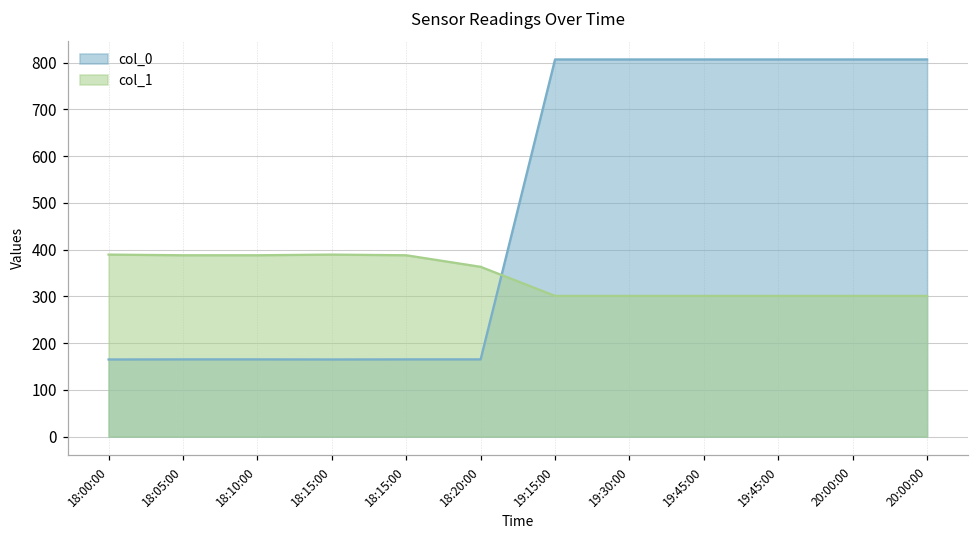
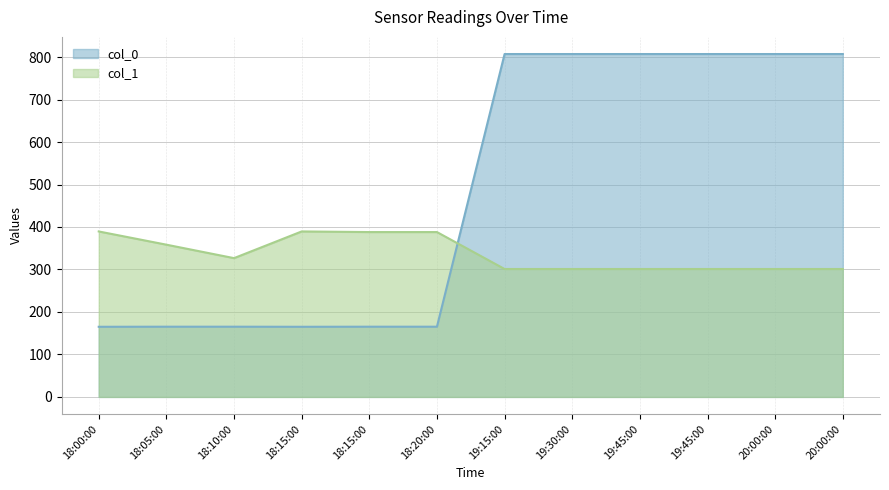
  {
    "col_0": {
      "18:00:00": 170,
      "18:05:00": 170,
      "18:10:00": 170,
      "18:20:00": 170,
      "19:15:00": 810,
      "19:30:00": 810
    },
    "col_1": {
      "18:00:00": 390,
-     "18:05:00": 390,
-     "18:10:00": 390,
-     "18:20:00": 360,
+     "18:05:00": 360,
+     "18:10:00": 330,
+     "18:20:00": 390,
      "19:15:00": 300,
      "19:30:00": 300
    }
  }
